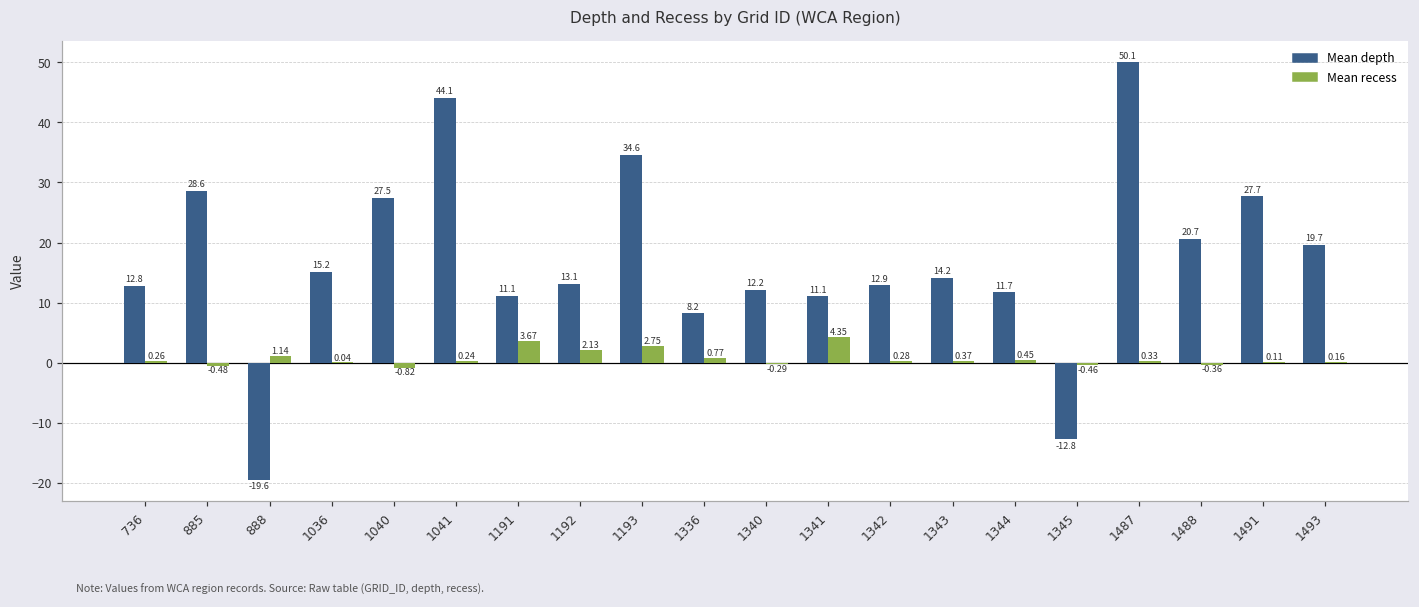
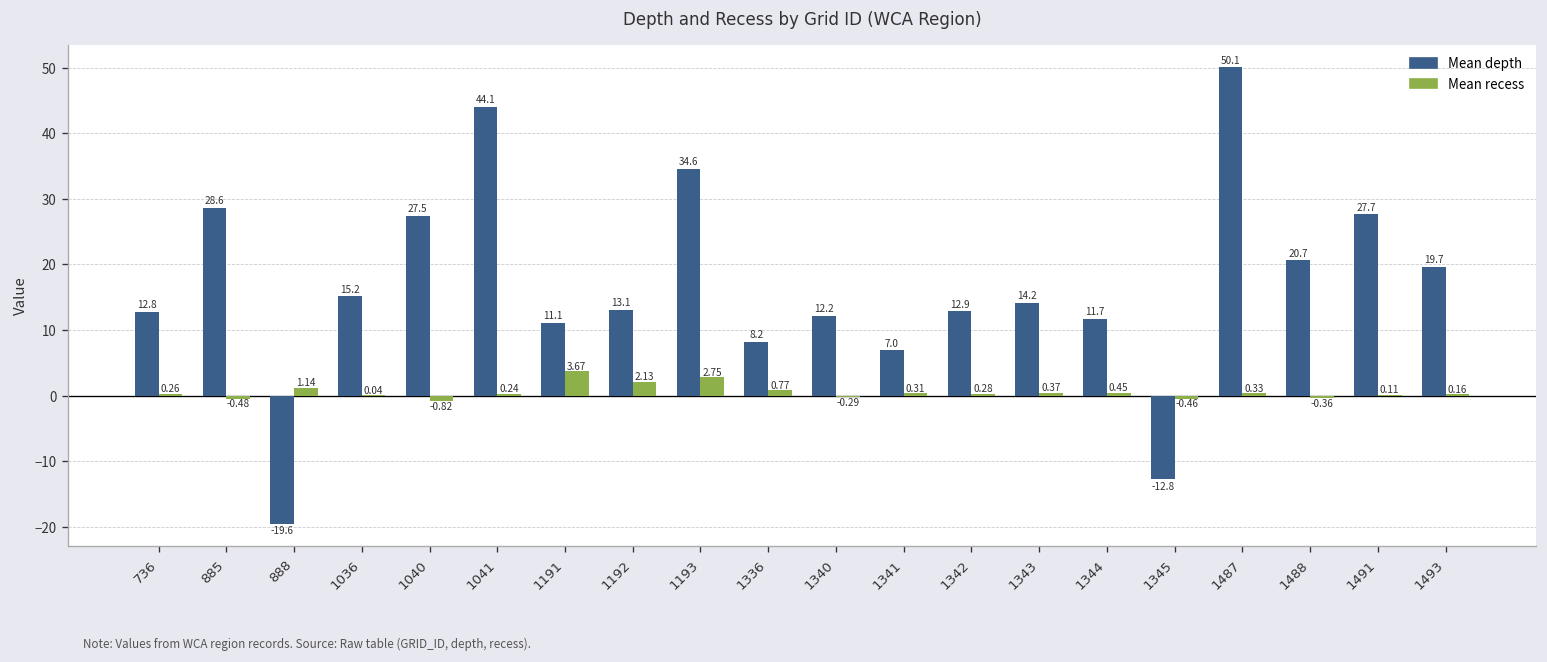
  {
    "Mean depth": {
      "736": 12.8,
      "885": 28.6,
      "888": -19.6,
      "1036": 15.2,
      "1040": 27.5,
      "1041": 44.1,
      "1191": 11.1,
      "1192": 13.1,
      "1193": 34.6,
      "1336": 8.2,
      "1340": 12.2,
-     "1341": 11.1,
+     "1341": 7.0,
      "1342": 12.9,
      "1343": 14.2,
      "1344": 11.7,
      "1345": -12.8,
      "1487": 50.1,
      "1488": 20.7,
      "1491": 27.7,
      "1493": 19.7
    },
    "Mean recess": {
      "736": 0.26,
      "885": -0.48,
      "888": 1.14,
      "1036": 0.04,
      "1040": -0.82,
      "1041": 0.24,
      "1191": 3.67,
      "1192": 2.13,
      "1193": 2.75,
      "1336": 0.77,
      "1340": -0.29,
-     "1341": 4.35,
+     "1341": 0.31,
      "1342": 0.28,
      "1343": 0.37,
      "1344": 0.45,
      "1345": -0.46,
      "1487": 0.33,
      "1488": -0.36,
      "1491": 0.11,
      "1493": 0.16
    }
  }
